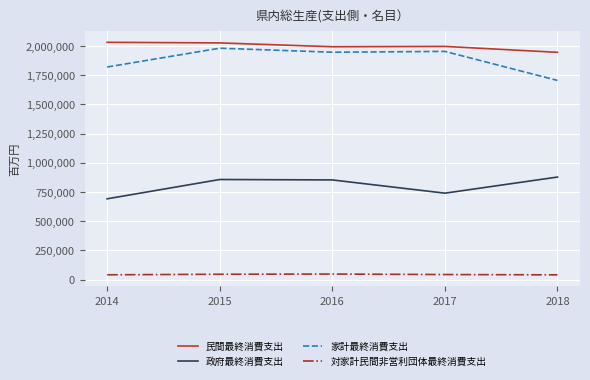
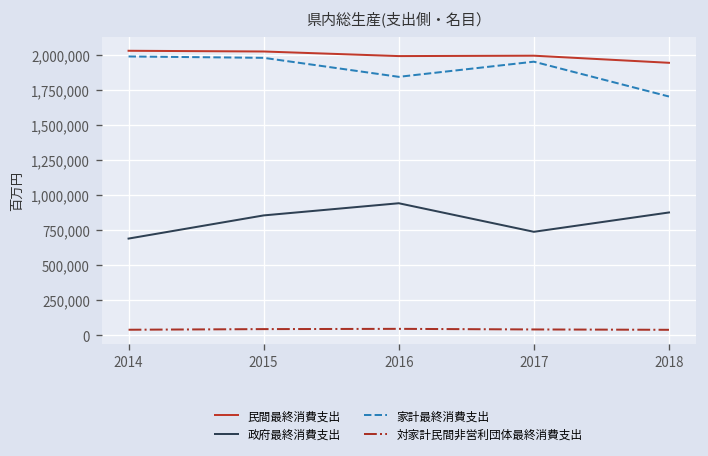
  {
    "政府最終消費支出": {
      "2014": "690,000",
      "2015": "860,000",
-     "2016": "850,000",
+     "2016": "940,000",
      "2017": "740,000",
      "2018": "880,000"
    },
    "家計最終消費支出": {
-     "2014": "1,820,000",
+     "2014": "1,990,000",
      "2015": "1,980,000",
-     "2016": "1,950,000",
+     "2016": "1,850,000",
      "2017": "1,950,000",
      "2018": "1,710,000"
    }
  }
